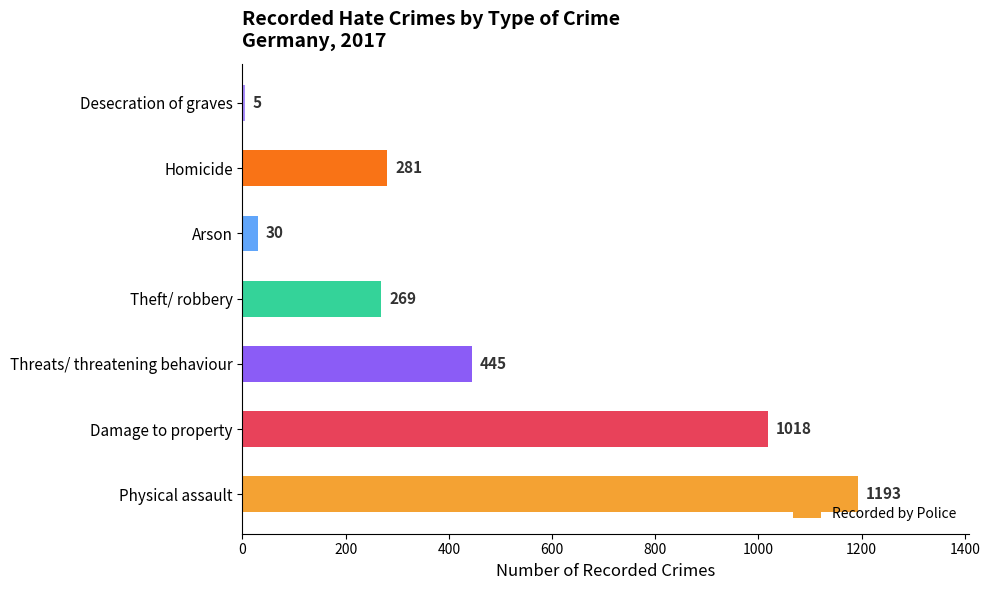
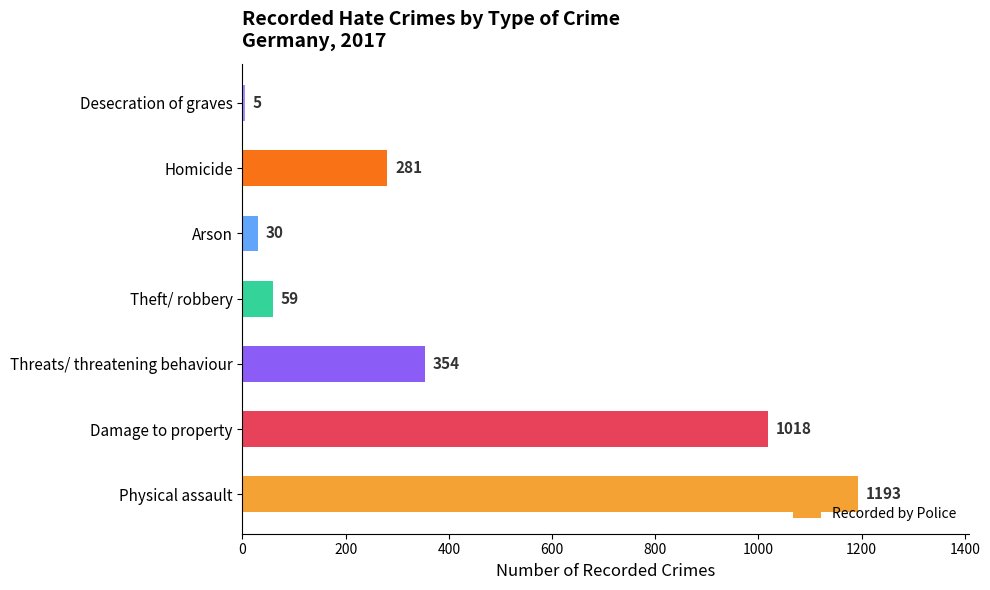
  {
    "Desecration of graves": 5,
    "Homicide": 281,
    "Arson": 30,
-   "Theft/ robbery": 269,
-   "Threats/ threatening behaviour": 445,
+   "Theft/ robbery": 59,
+   "Threats/ threatening behaviour": 354,
    "Damage to property": 1018,
    "Physical assault": 1193
  }
